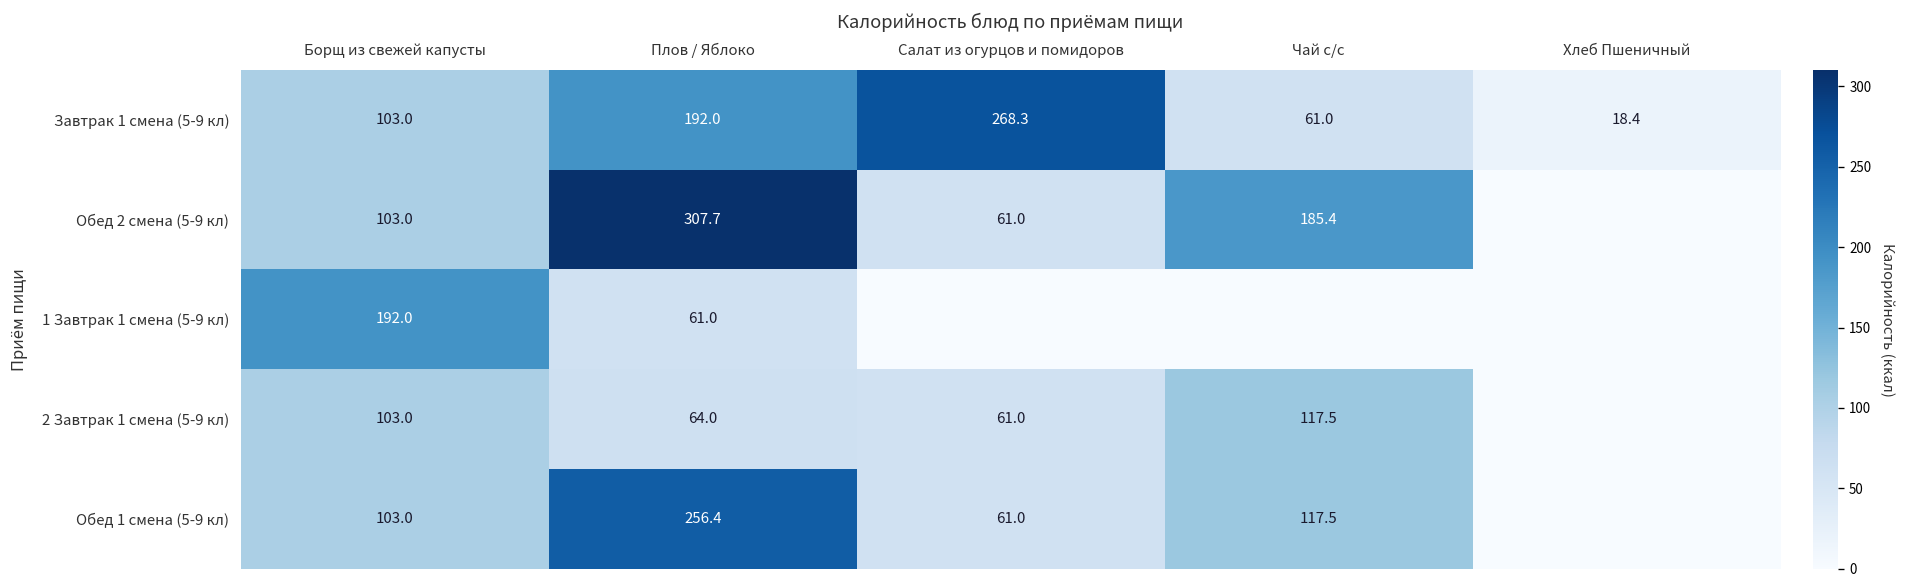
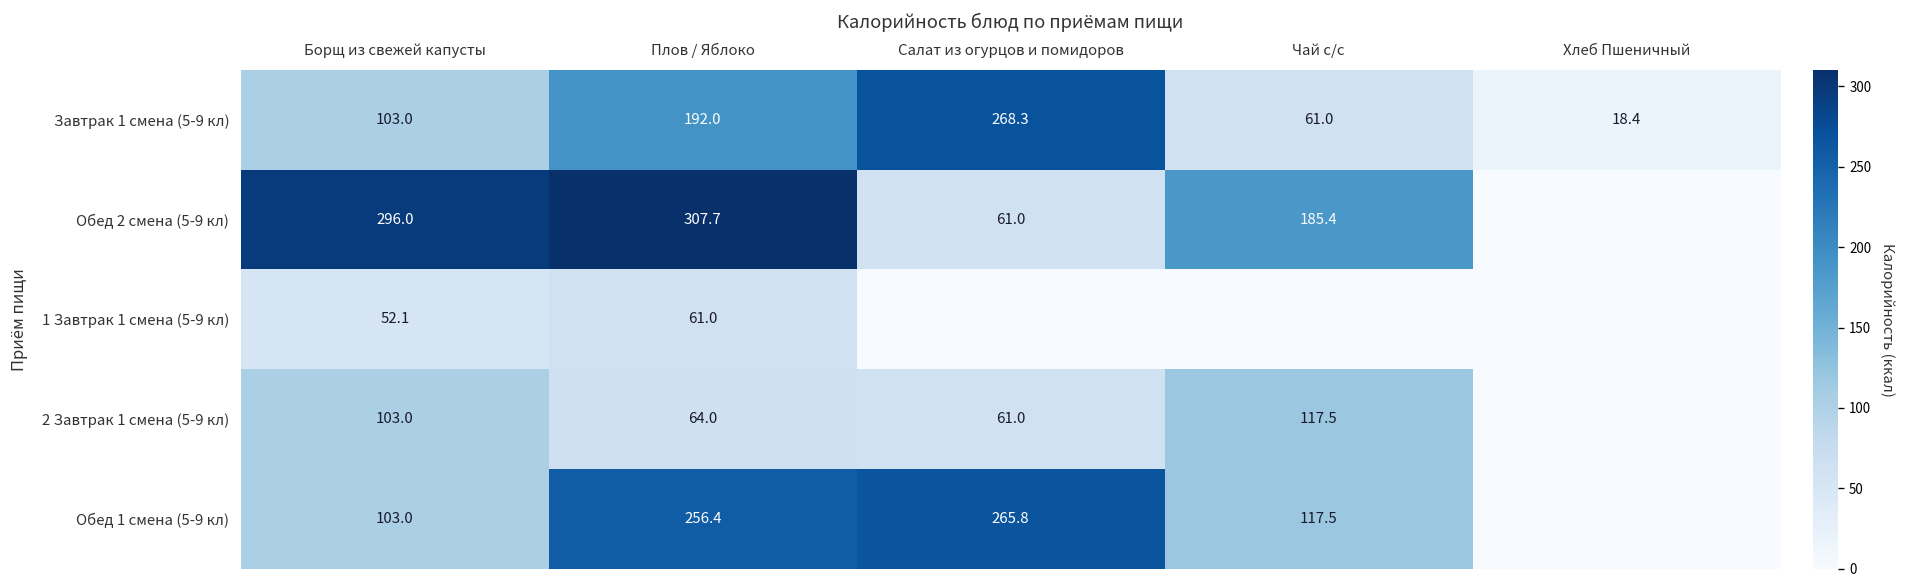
  {
    "Завтрак 1 смена (5-9 кл)": {
      "Борщ из свежей капусты": 103.0,
      "Плов / Яблоко": 192.0,
      "Салат из огурцов и помидоров": 268.3,
      "Чай с/с": 61.0,
      "Хлеб Пшеничный": 18.4
    },
    "Обед 2 смена (5-9 кл)": {
-     "Борщ из свежей капусты": 103.0,
+     "Борщ из свежей капусты": 296.0,
      "Плов / Яблоко": 307.7,
      "Салат из огурцов и помидоров": 61.0,
      "Чай с/с": 185.4
    },
    "1 Завтрак 1 смена (5-9 кл)": {
-     "Борщ из свежей капусты": 192.0,
+     "Борщ из свежей капусты": 52.1,
      "Плов / Яблоко": 61.0
    },
    "2 Завтрак 1 смена (5-9 кл)": {
      "Борщ из свежей капусты": 103.0,
      "Плов / Яблоко": 64.0,
      "Салат из огурцов и помидоров": 61.0,
      "Чай с/с": 117.5
    },
    "Обед 1 смена (5-9 кл)": {
      "Борщ из свежей капусты": 103.0,
      "Плов / Яблоко": 256.4,
-     "Салат из огурцов и помидоров": 61.0,
+     "Салат из огурцов и помидоров": 265.8,
      "Чай с/с": 117.5
    }
  }
